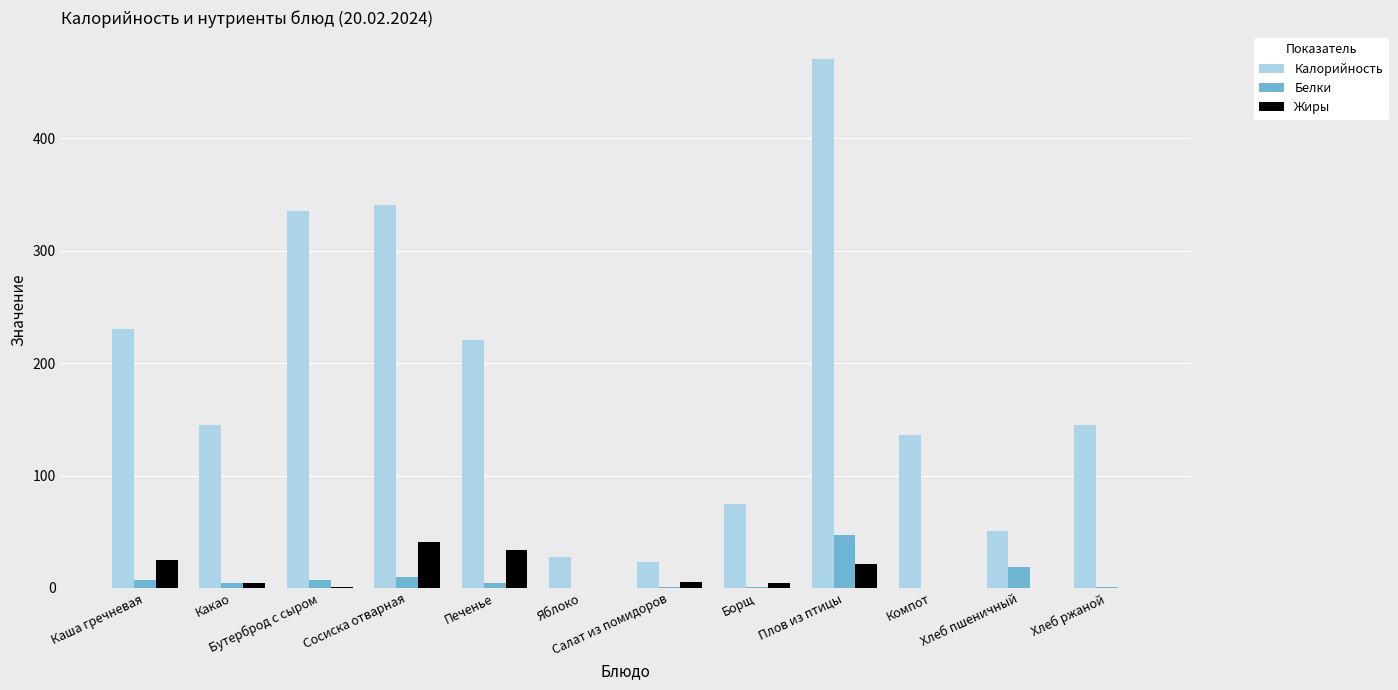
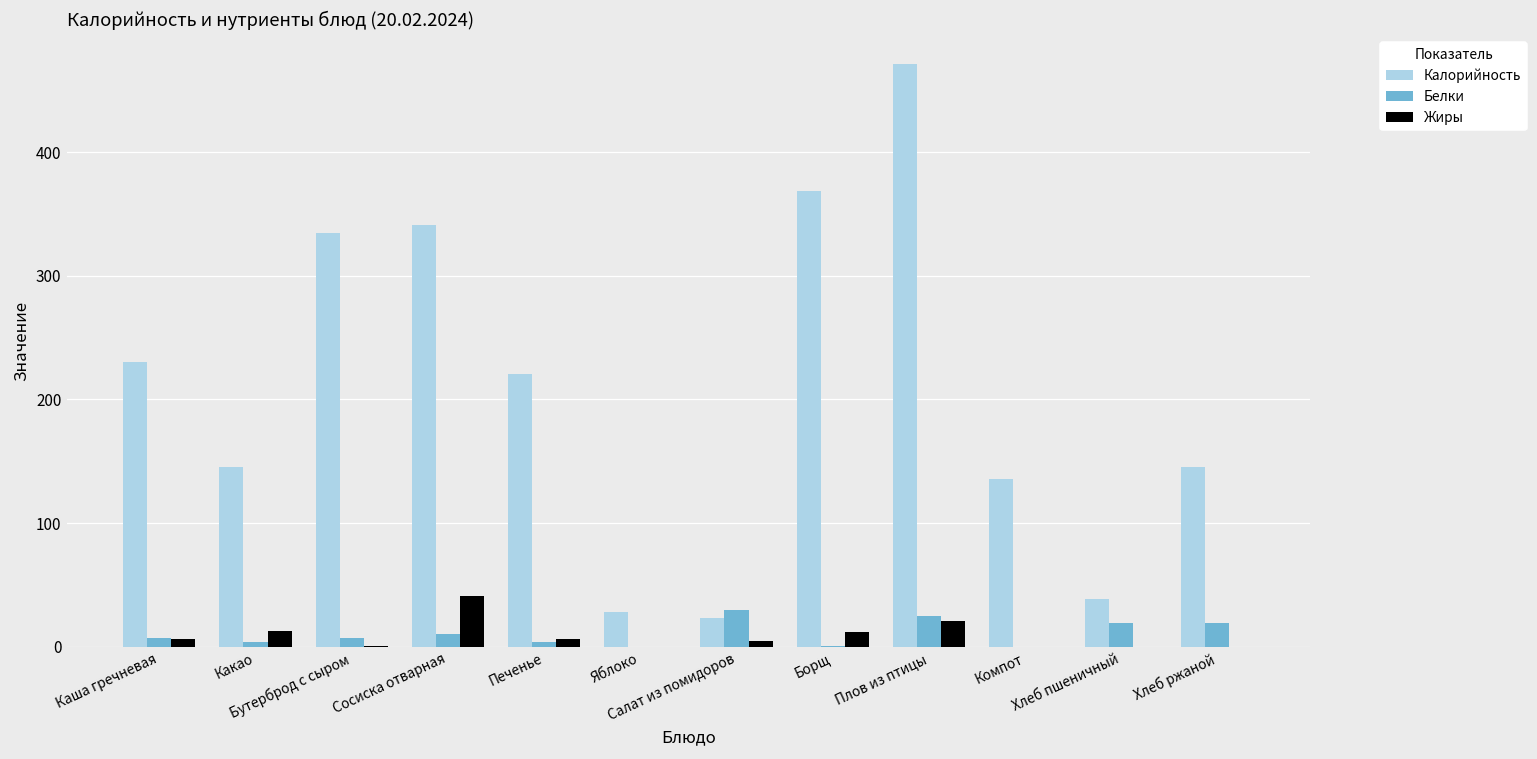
  {
    "Калорийность": {
      "Каша гречневая": 230,
      "Какао": 145,
      "Бутерброд с сыром": 335,
      "Сосиска отварная": 341,
      "Печенье": 221,
      "Яблоко": 28,
      "Салат из помидоров": 23,
-     "Борщ": 75,
+     "Борщ": 369,
      "Плов из птицы": 471,
      "Компот": 136,
-     "Хлеб пшеничный": 51,
+     "Хлеб пшеничный": 39,
      "Хлеб ржаной": 145
    },
    "Белки": {
      "Каша гречневая": 7,
      "Какао": 4,
      "Бутерброд с сыром": 7,
      "Сосиска отварная": 10,
      "Печенье": 4,
      "Яблоко": 0,
-     "Салат из помидоров": 1,
-     "Плов из птицы": 47,
+     "Салат из помидоров": 30,
+     "Плов из птицы": 25,
      "Компот": 0,
      "Хлеб пшеничный": 19,
-     "Хлеб ржаной": 1
+     "Хлеб ржаной": 19
    },
    "Жиры": {
-     "Каша гречневая": 25,
-     "Какао": 4,
+     "Каша гречневая": 6,
+     "Какао": 13,
      "Сосиска отварная": 41,
-     "Печенье": 34,
+     "Печенье": 6,
      "Яблоко": 0,
      "Салат из помидоров": 5,
-     "Борщ": 4,
+     "Борщ": 12,
      "Плов из птицы": 21,
      "Компот": 0,
      "Хлеб пшеничный": 0,
      "Хлеб ржаной": 0
    }
  }
